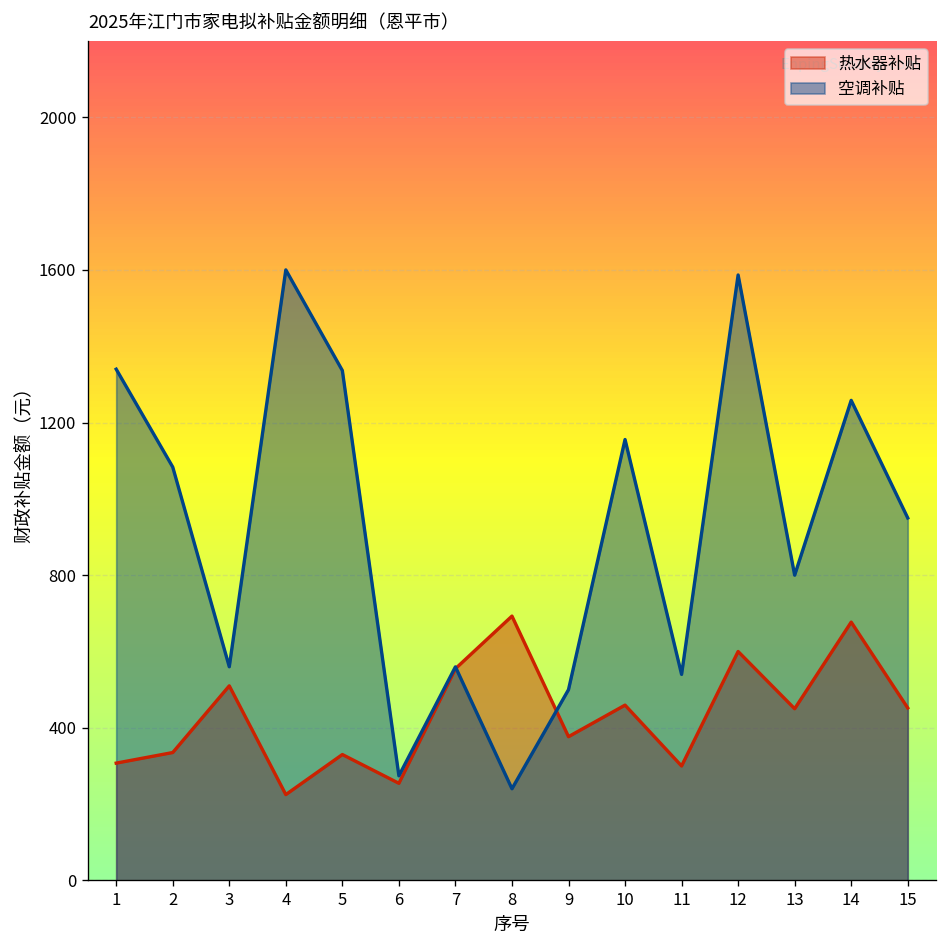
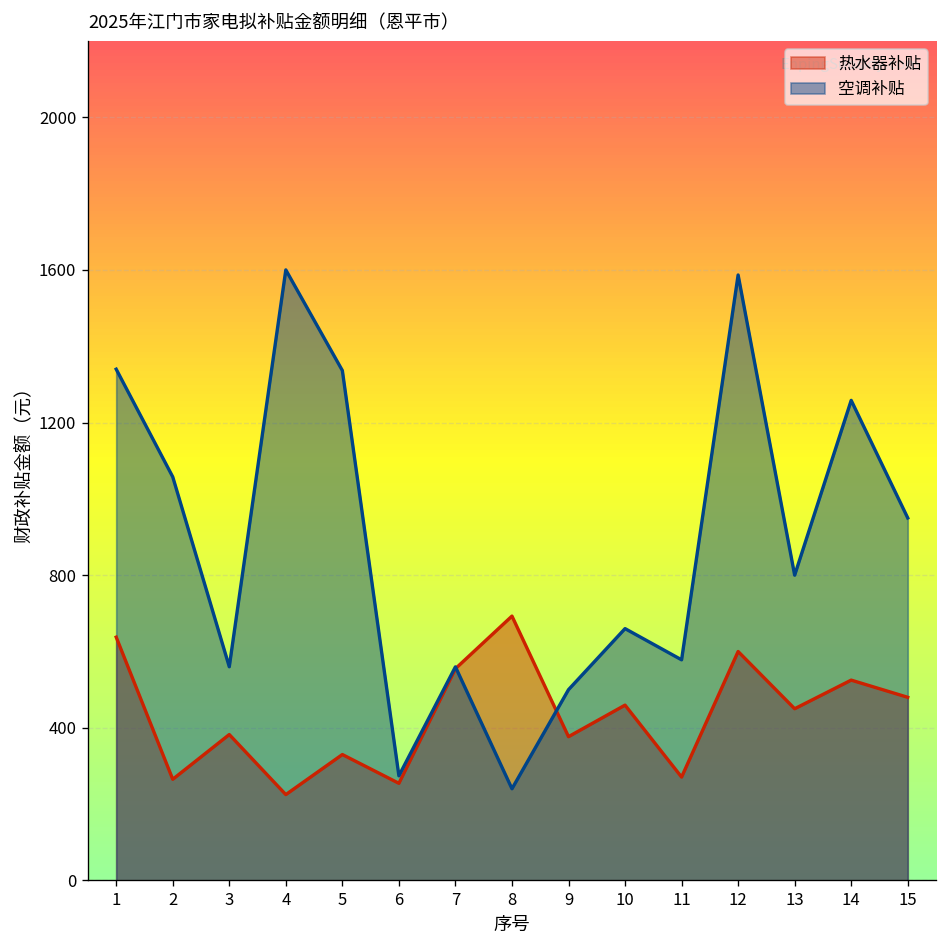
  {
    "热水器补贴": {
-     "1": 310,
-     "2": 340,
-     "3": 510,
+     "1": 640,
+     "2": 270,
+     "3": 380,
      "4": 230,
      "5": 330,
      "6": 250,
      "8": 690,
      "9": 380,
      "10": 460,
-     "11": 300,
+     "11": 270,
      "12": 600,
      "13": 450,
-     "14": 680,
-     "15": 450
+     "14": 530,
+     "15": 480
    },
    "空调补贴": {
      "1": 1340,
-     "2": 1080,
+     "2": 1060,
      "3": 560,
      "4": 1600,
      "5": 1340,
      "6": 270,
      "8": 240,
      "9": 500,
-     "10": 1160,
-     "11": 540,
+     "10": 660,
+     "11": 580,
      "12": 1590,
      "13": 800,
      "14": 1260,
      "15": 950
    }
  }
